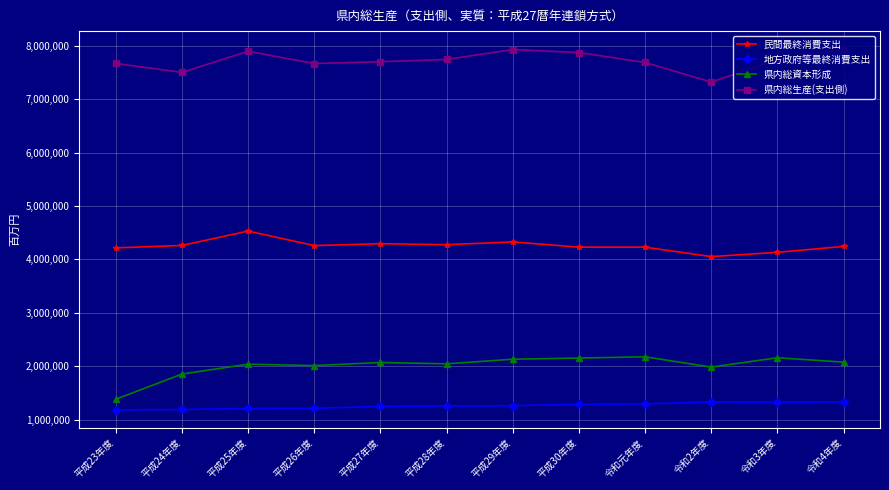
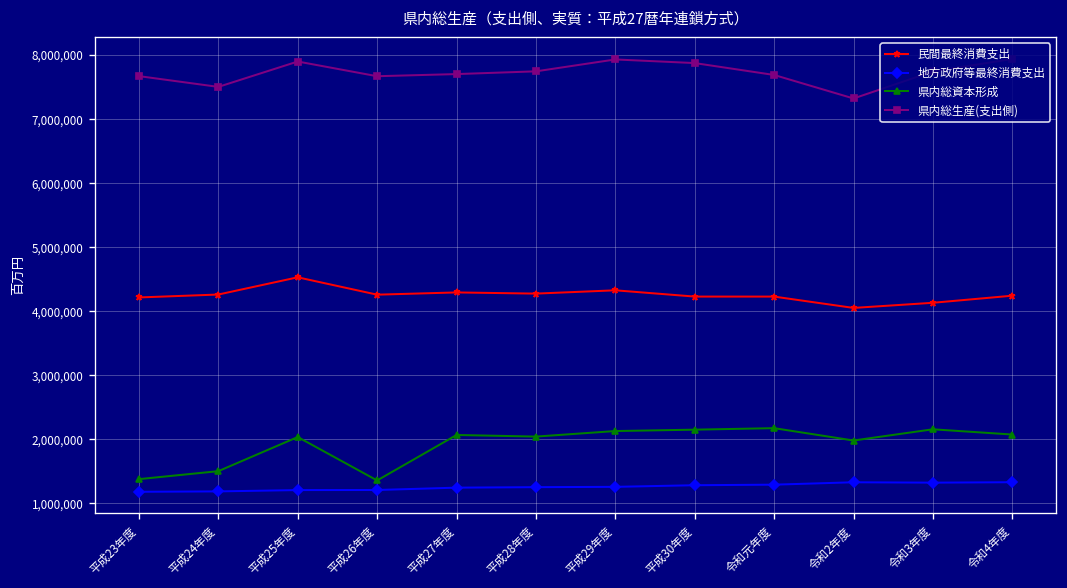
  {
    "民間最終消費支出": {
      "平成23年度": "4,200,000",
      "平成24年度": "4,300,000",
      "平成25年度": "4,500,000",
      "平成26年度": "4,300,000",
      "平成27年度": "4,300,000",
      "平成28年度": "4,300,000",
      "平成29年度": "4,300,000",
      "平成30年度": "4,200,000",
      "令和元年度": "4,200,000",
      "令和2年度": "4,100,000",
      "令和3年度": "4,100,000",
      "令和4年度": "4,200,000"
    },
    "地方政府等最終消費支出": {
      "平成23年度": "1,200,000",
      "平成24年度": "1,200,000",
      "平成25年度": "1,200,000",
      "平成26年度": "1,200,000",
      "平成27年度": "1,200,000",
      "平成28年度": "1,300,000",
      "平成29年度": "1,300,000",
      "平成30年度": "1,300,000",
      "令和元年度": "1,300,000",
      "令和2年度": "1,300,000",
      "令和3年度": "1,300,000",
      "令和4年度": "1,300,000"
    },
    "県内総資本形成": {
      "平成23年度": "1,400,000",
-     "平成24年度": "1,900,000",
+     "平成24年度": "1,500,000",
      "平成25年度": "2,000,000",
-     "平成26年度": "2,000,000",
+     "平成26年度": "1,400,000",
      "平成27年度": "2,100,000",
      "平成28年度": "2,000,000",
      "平成29年度": "2,100,000",
      "平成30年度": "2,200,000",
      "令和元年度": "2,200,000",
      "令和2年度": "2,000,000",
      "令和3年度": "2,200,000",
      "令和4年度": "2,100,000"
    },
    "県内総生産(支出側)": {
      "平成23年度": "7,700,000",
      "平成24年度": "7,500,000",
      "平成25年度": "7,900,000",
      "平成26年度": "7,700,000",
      "平成27年度": "7,700,000",
      "平成28年度": "7,700,000",
      "平成29年度": "7,900,000",
      "平成30年度": "7,900,000",
      "令和元年度": "7,700,000",
      "令和2年度": "7,300,000"
    }
  }
